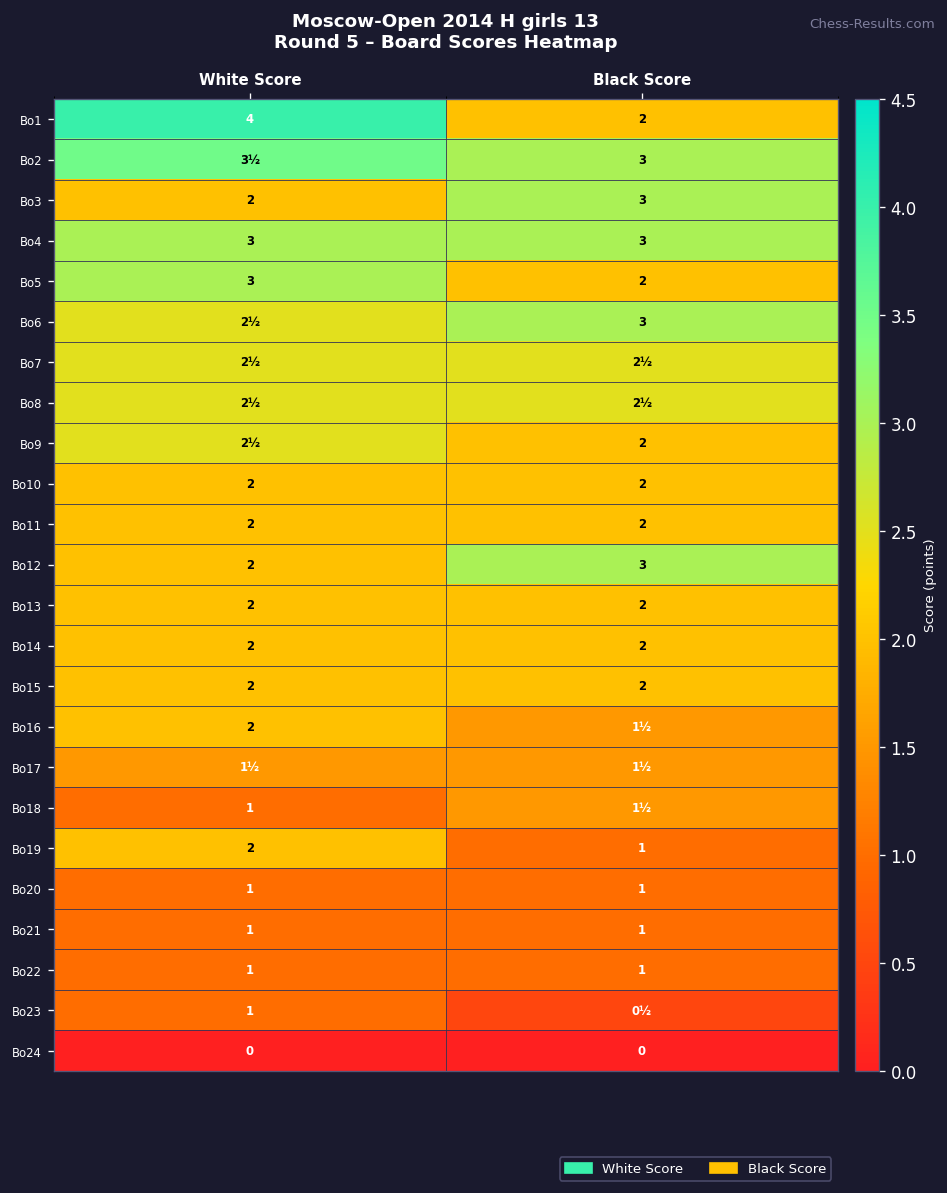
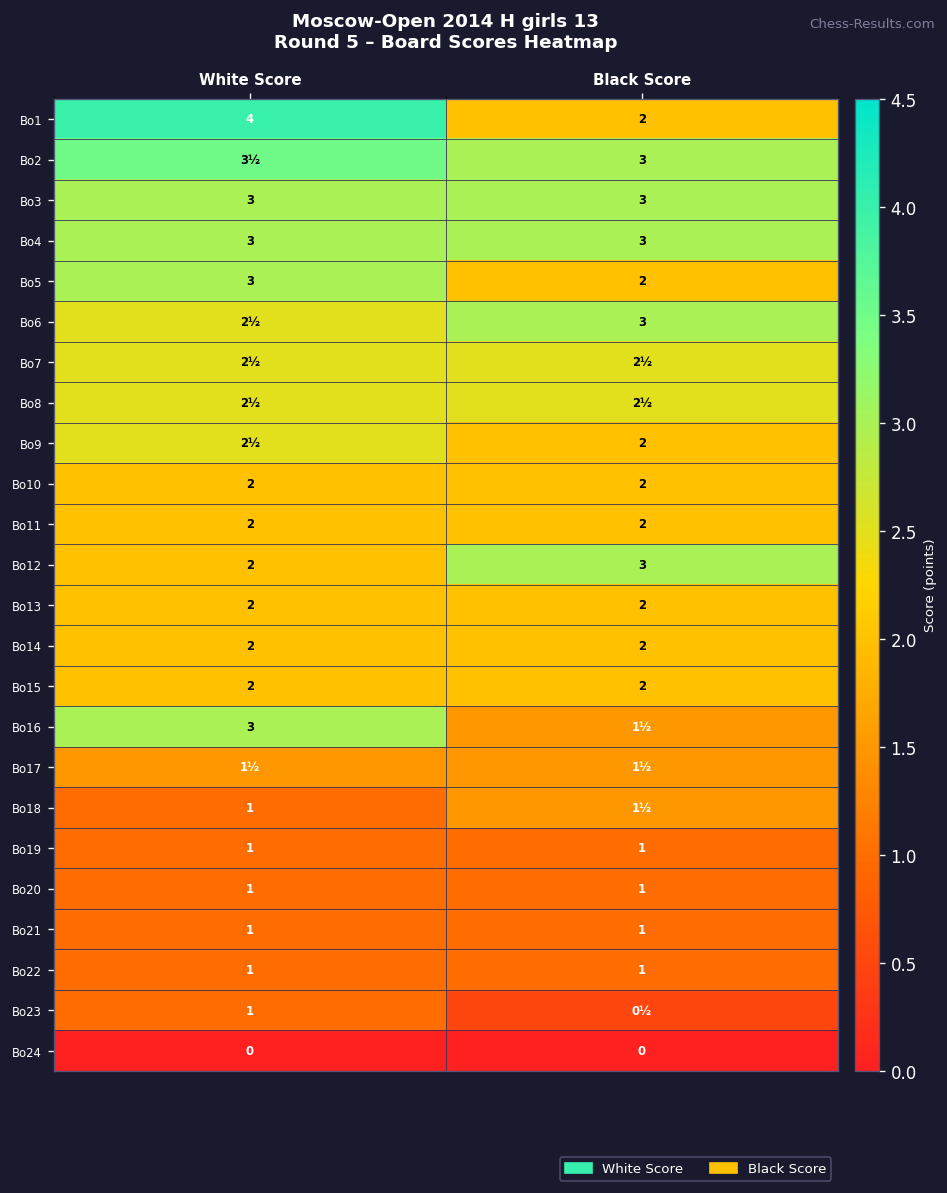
  {
    "Bo1": {
      "White Score": "4",
      "Black Score": "2"
    },
    "Bo2": {
      "White Score": "3½",
      "Black Score": "3"
    },
    "Bo3": {
-     "White Score": "2",
+     "White Score": "3",
      "Black Score": "3"
    },
    "Bo4": {
      "White Score": "3",
      "Black Score": "3"
    },
    "Bo5": {
      "White Score": "3",
      "Black Score": "2"
    },
    "Bo6": {
      "White Score": "2½",
      "Black Score": "3"
    },
    "Bo7": {
      "White Score": "2½",
      "Black Score": "2½"
    },
    "Bo8": {
      "White Score": "2½",
      "Black Score": "2½"
    },
    "Bo9": {
      "White Score": "2½",
      "Black Score": "2"
    },
    "Bo10": {
      "White Score": "2",
      "Black Score": "2"
    },
    "Bo11": {
      "White Score": "2",
      "Black Score": "2"
    },
    "Bo12": {
      "White Score": "2",
      "Black Score": "3"
    },
    "Bo13": {
      "White Score": "2",
      "Black Score": "2"
    },
    "Bo14": {
      "White Score": "2",
      "Black Score": "2"
    },
    "Bo15": {
      "White Score": "2",
      "Black Score": "2"
    },
    "Bo16": {
-     "White Score": "2",
+     "White Score": "3",
      "Black Score": "1½"
    },
    "Bo17": {
      "White Score": "1½",
      "Black Score": "1½"
    },
    "Bo18": {
      "White Score": "1",
      "Black Score": "1½"
    },
    "Bo19": {
-     "White Score": "2",
+     "White Score": "1",
      "Black Score": "1"
    },
    "Bo20": {
      "White Score": "1",
      "Black Score": "1"
    },
    "Bo21": {
      "White Score": "1",
      "Black Score": "1"
    },
    "Bo22": {
      "White Score": "1",
      "Black Score": "1"
    },
    "Bo23": {
      "White Score": "1",
      "Black Score": "0½"
    },
    "Bo24": {
      "White Score": "0",
      "Black Score": "0"
    }
  }
